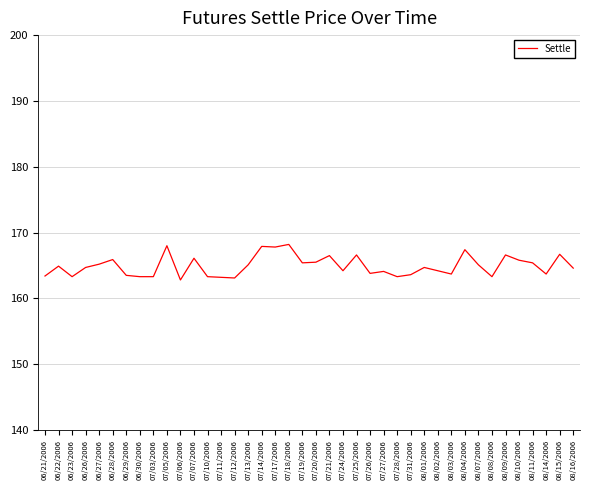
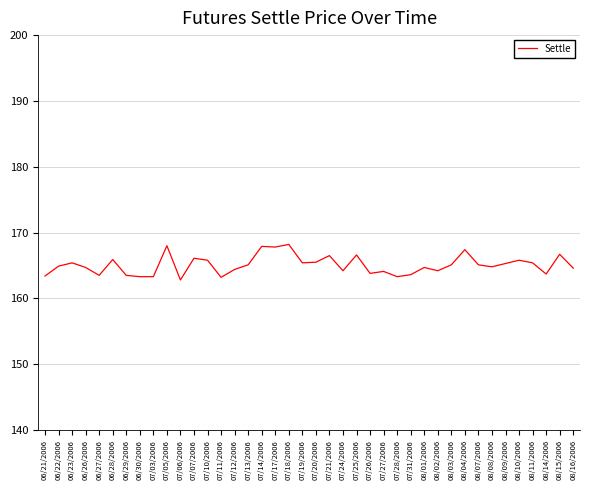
  {
    "06/21/2006": 163,
    "06/22/2006": 165,
-   "06/23/2006": 163,
+   "06/23/2006": 165,
    "06/26/2006": 165,
-   "06/27/2006": 165,
+   "06/27/2006": 164,
    "06/28/2006": 166,
    "06/29/2006": 164,
    "06/30/2006": 163,
    "07/03/2006": 163,
    "07/05/2006": 168,
    "07/06/2006": 163,
    "07/07/2006": 166,
-   "07/10/2006": 163,
+   "07/10/2006": 166,
    "07/11/2006": 163,
-   "07/12/2006": 163,
+   "07/12/2006": 164,
    "07/13/2006": 165,
    "07/14/2006": 168,
    "07/17/2006": 168,
    "07/18/2006": 168,
    "07/19/2006": 165,
    "07/20/2006": 166,
    "07/21/2006": 167,
    "07/24/2006": 164,
    "07/25/2006": 167,
    "07/26/2006": 164,
    "07/27/2006": 164,
    "07/28/2006": 163,
    "07/31/2006": 164,
    "08/01/2006": 165,
    "08/02/2006": 164,
-   "08/03/2006": 164,
+   "08/03/2006": 165,
    "08/04/2006": 167,
    "08/07/2006": 165,
-   "08/08/2006": 163,
-   "08/09/2006": 167,
+   "08/08/2006": 165,
+   "08/09/2006": 165,
    "08/10/2006": 166,
    "08/11/2006": 165,
    "08/14/2006": 164,
    "08/15/2006": 167,
    "08/16/2006": 165
  }
